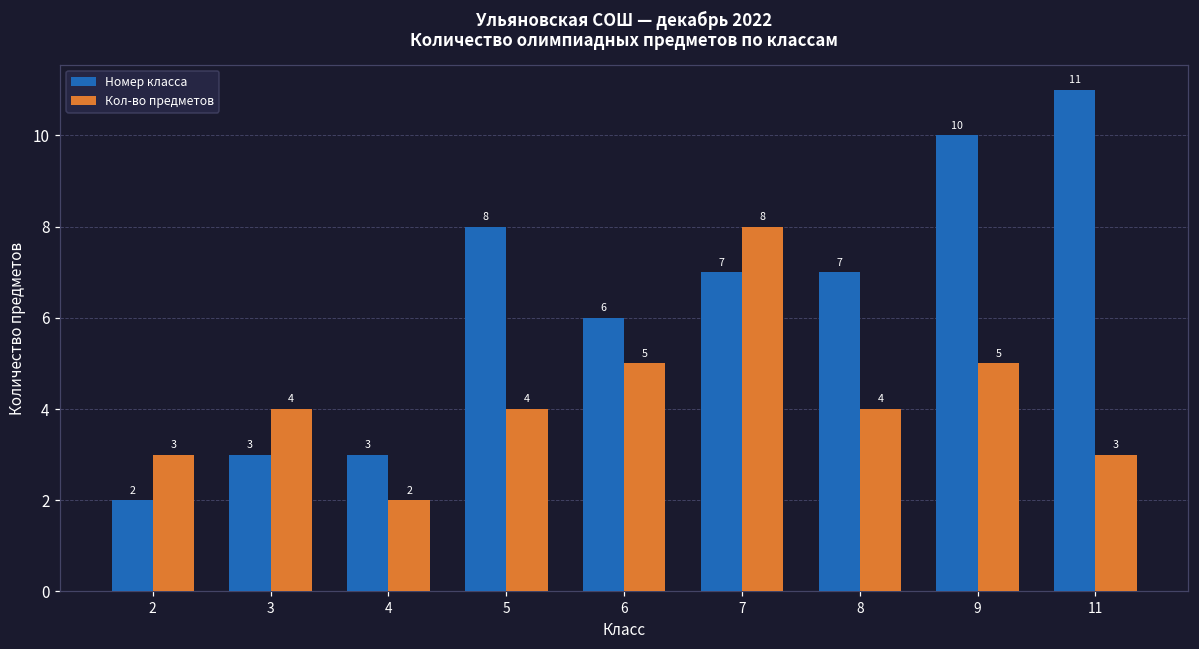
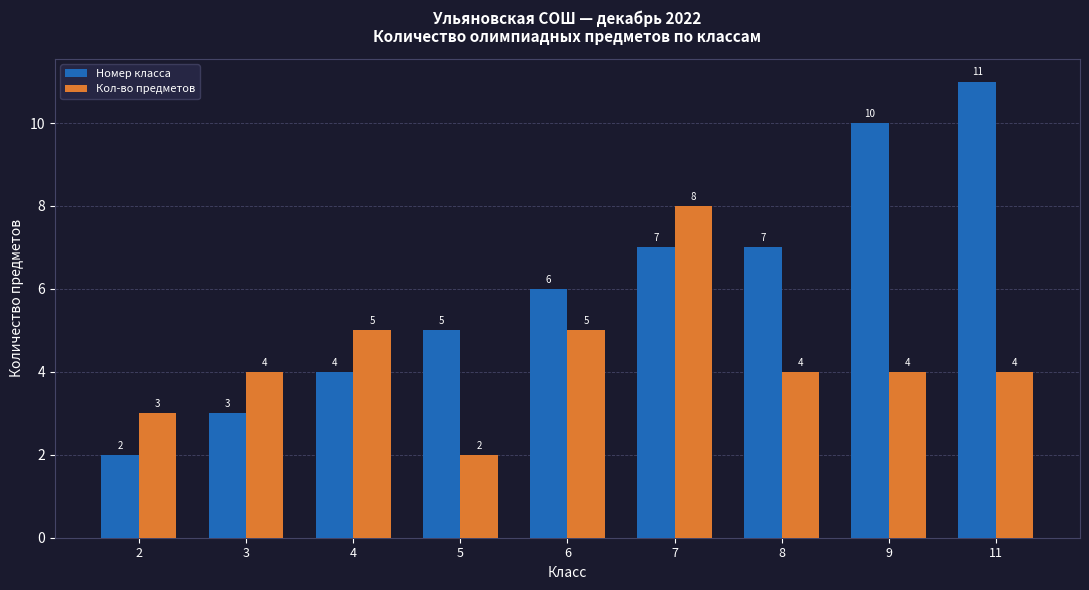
  {
    "Номер класса": {
      "2": 2,
      "3": 3,
-     "4": 3,
-     "5": 8,
+     "4": 4,
+     "5": 5,
      "6": 6,
      "7": 7,
      "8": 7,
      "9": 10,
      "11": 11
    },
    "Кол-во предметов": {
      "2": 3,
      "3": 4,
-     "4": 2,
-     "5": 4,
+     "4": 5,
+     "5": 2,
      "6": 5,
      "7": 8,
      "8": 4,
-     "9": 5,
-     "11": 3
+     "9": 4,
+     "11": 4
    }
  }
